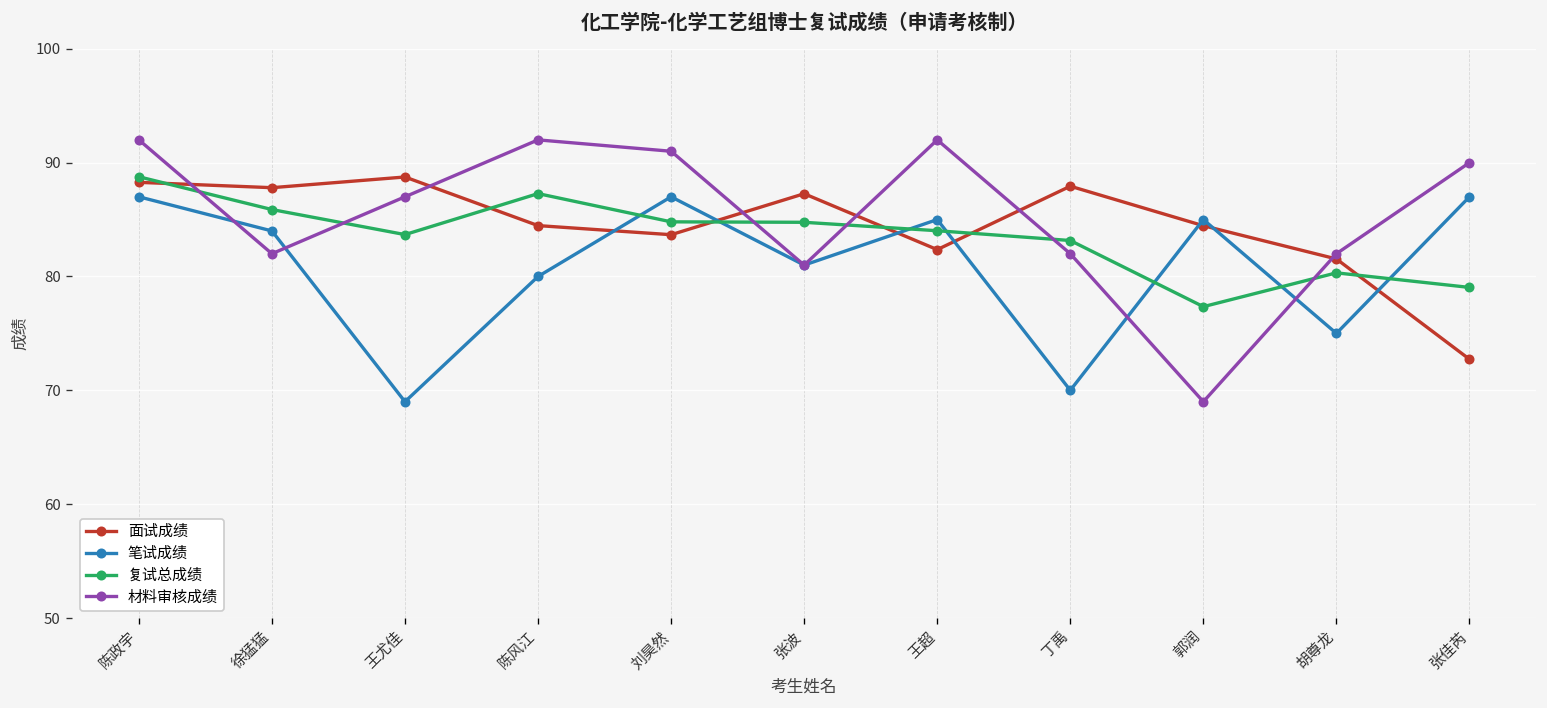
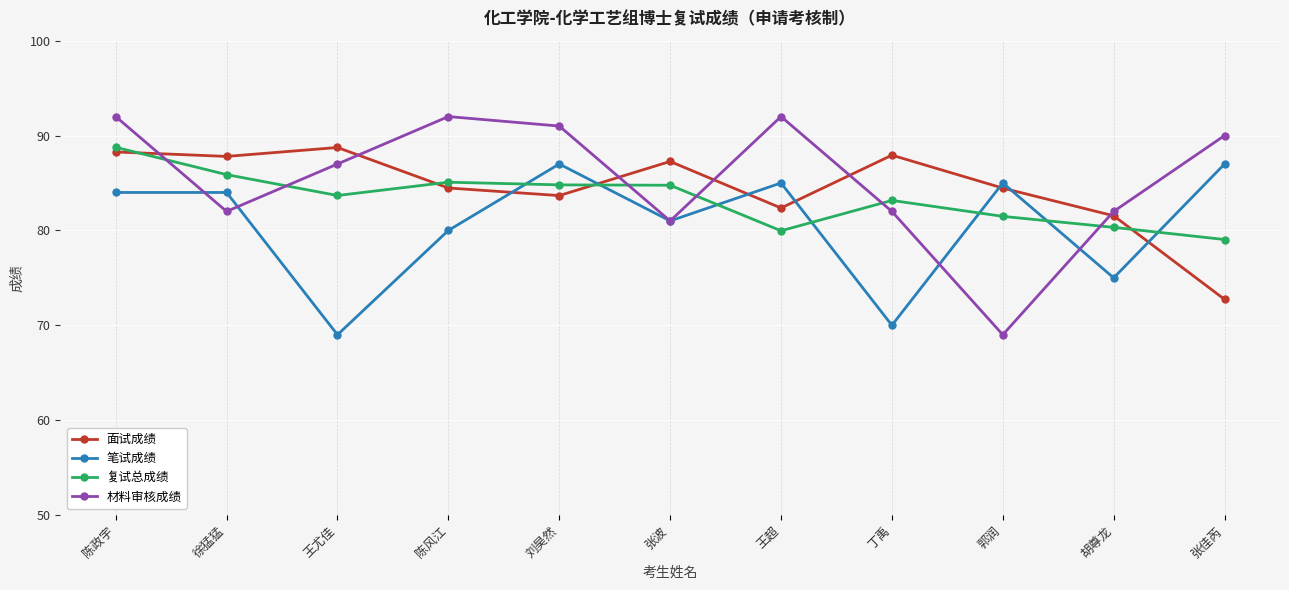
  {
    "面试成绩": {
      "陈政宇": 88,
      "徐猛猛": 88,
      "王尤佳": 89,
      "陈风江": 84,
      "刘昊然": 84,
      "张波": 87,
      "王超": 82,
      "丁禹": 88,
      "郭润": 84,
      "胡尊龙": 82,
      "张佳芮": 73
    },
    "笔试成绩": {
-     "陈政宇": 87,
+     "陈政宇": 84,
      "徐猛猛": 84,
      "王尤佳": 69,
      "陈风江": 80,
      "刘昊然": 87,
      "王超": 85,
      "丁禹": 70,
      "郭润": 85,
      "胡尊龙": 75,
      "张佳芮": 87
    },
    "复试总成绩": {
      "陈政宇": 89,
      "徐猛猛": 86,
      "王尤佳": 84,
-     "陈风江": 87,
+     "陈风江": 85,
      "刘昊然": 85,
      "张波": 85,
-     "王超": 84,
+     "王超": 80,
      "丁禹": 83,
-     "郭润": 77,
+     "郭润": 81,
      "胡尊龙": 80,
      "张佳芮": 79
    },
    "材料审核成绩": {
      "陈政宇": 92,
      "徐猛猛": 82,
      "王尤佳": 87,
      "陈风江": 92,
      "刘昊然": 91,
      "王超": 92,
      "丁禹": 82,
      "郭润": 69,
      "胡尊龙": 82,
      "张佳芮": 90
    }
  }
